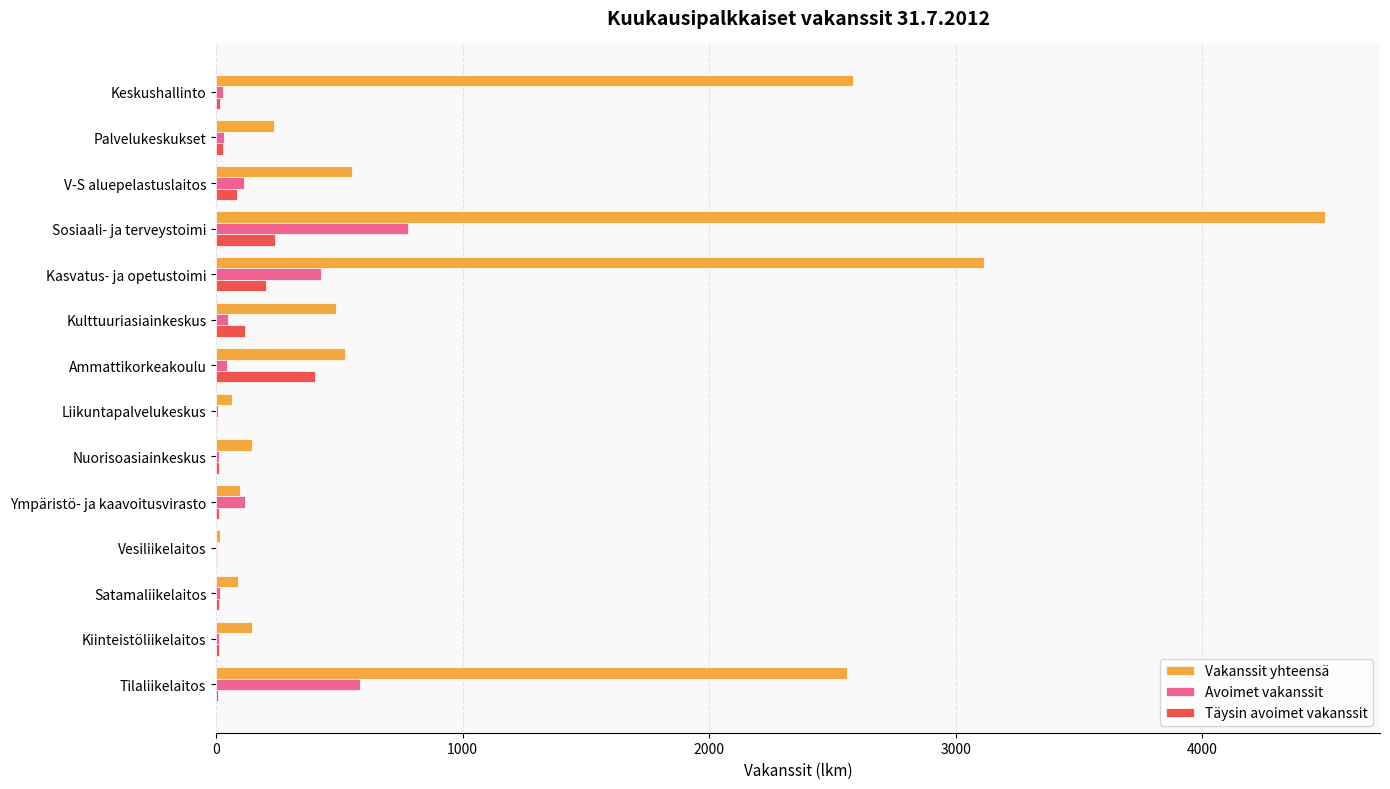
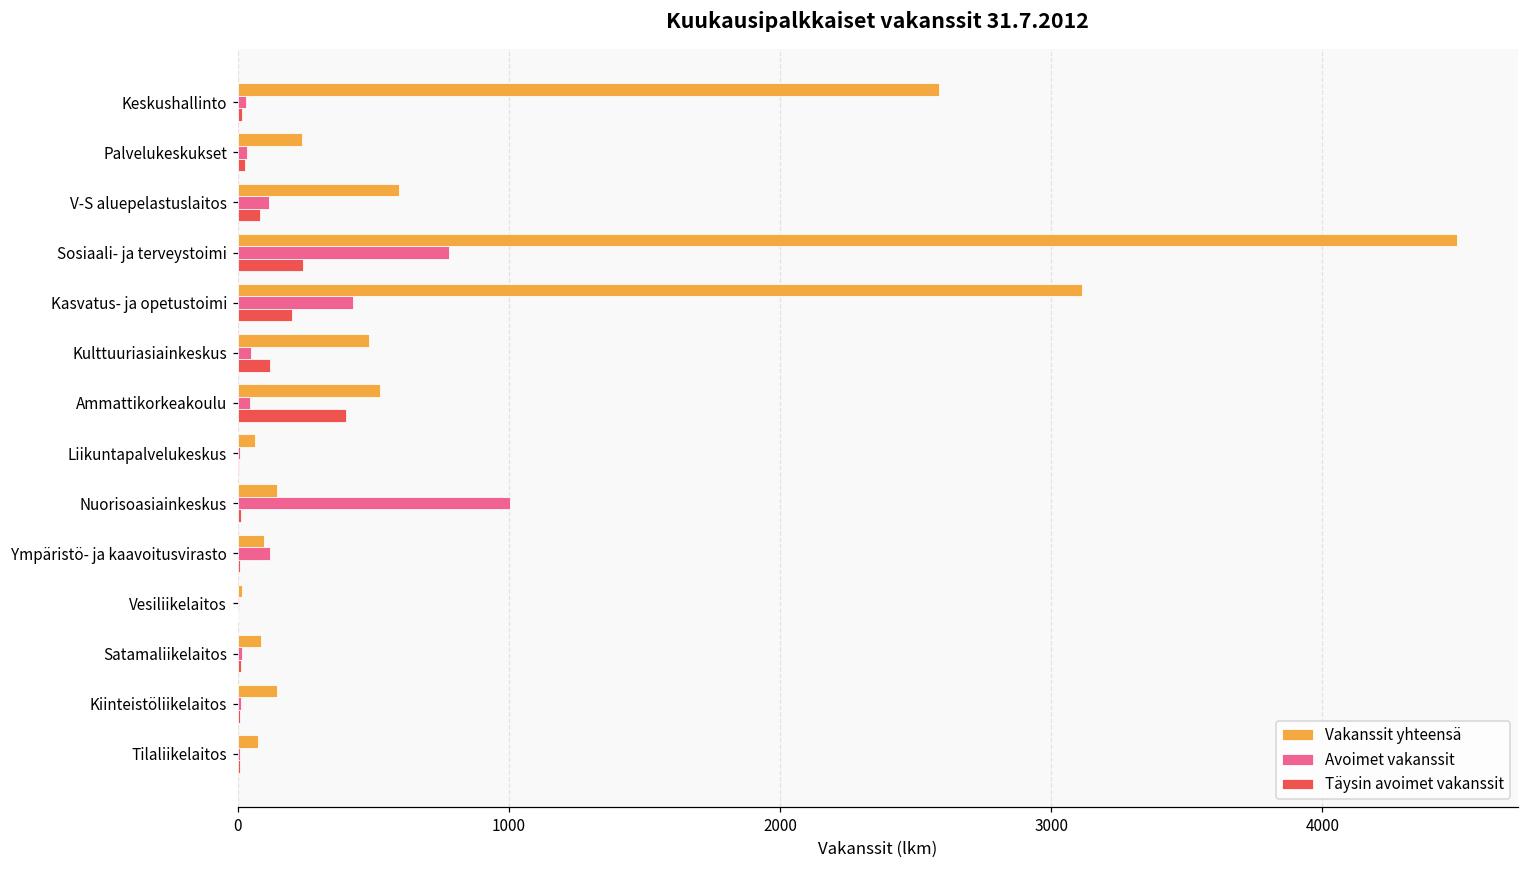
  {
    "Vakanssit yhteensä": {
      "Keskushallinto": 2590,
      "Palvelukeskukset": 240,
-     "V-S aluepelastuslaitos": 550,
+     "V-S aluepelastuslaitos": 600,
      "Sosiaali- ja terveystoimi": 4500,
      "Kasvatus- ja opetustoimi": 3120,
      "Kulttuuriasiainkeskus": 490,
      "Ammattikorkeakoulu": 520,
      "Liikuntapalvelukeskus": 60,
      "Nuorisoasiainkeskus": 140,
      "Ympäristö- ja kaavoitusvirasto": 100,
      "Vesiliikelaitos": 20,
      "Satamaliikelaitos": 90,
      "Kiinteistöliikelaitos": 150,
-     "Tilaliikelaitos": 2560
+     "Tilaliikelaitos": 80
    },
    "Avoimet vakanssit": {
      "Keskushallinto": 30,
      "Palvelukeskukset": 30,
      "V-S aluepelastuslaitos": 120,
      "Sosiaali- ja terveystoimi": 780,
      "Kasvatus- ja opetustoimi": 430,
      "Kulttuuriasiainkeskus": 50,
      "Ammattikorkeakoulu": 50,
-     "Nuorisoasiainkeskus": 10,
+     "Nuorisoasiainkeskus": 1010,
      "Ympäristö- ja kaavoitusvirasto": 120,
      "Satamaliikelaitos": 10,
      "Kiinteistöliikelaitos": 10,
-     "Tilaliikelaitos": 580
+     "Tilaliikelaitos": 10
    },
    "Täysin avoimet vakanssit": {
      "Keskushallinto": 20,
      "Palvelukeskukset": 30,
      "V-S aluepelastuslaitos": 80,
      "Sosiaali- ja terveystoimi": 240,
      "Kasvatus- ja opetustoimi": 200,
      "Kulttuuriasiainkeskus": 120,
      "Ammattikorkeakoulu": 400,
      "Nuorisoasiainkeskus": 10,
      "Satamaliikelaitos": 10
    }
  }
